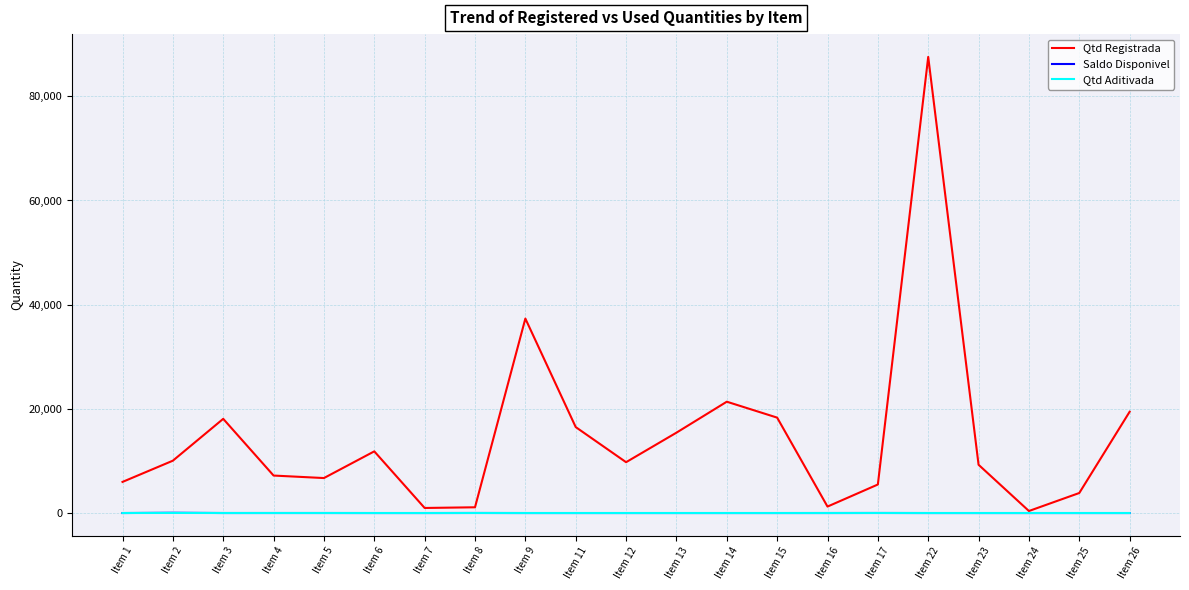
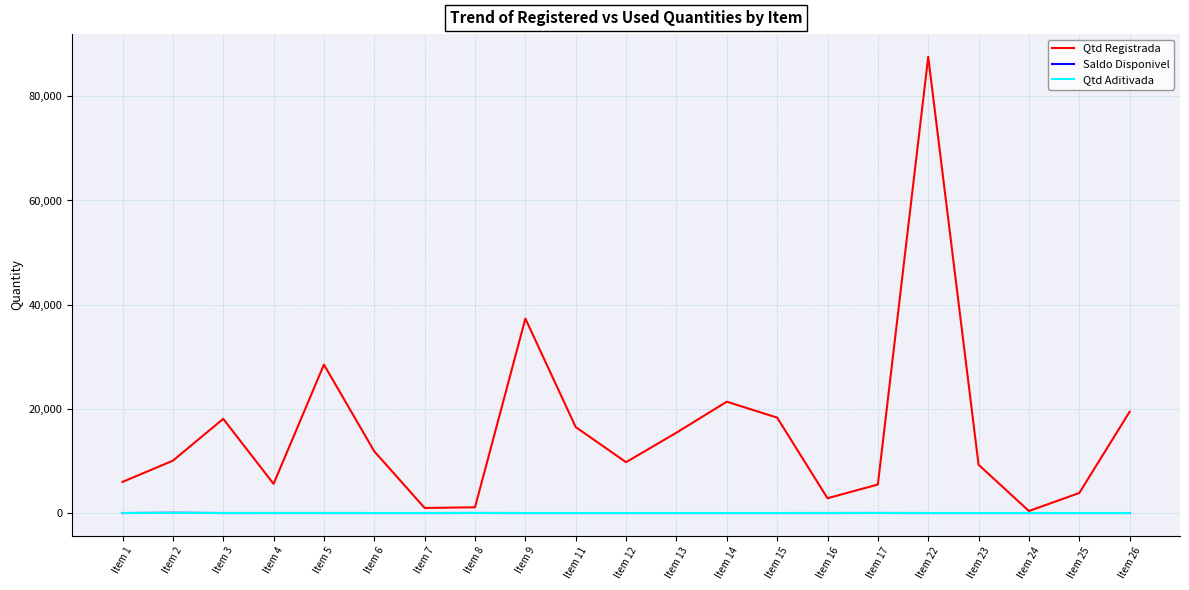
  {
    "Qtd Registrada": {
      "Item 1": "6,000",
      "Item 2": "10,000",
      "Item 3": "18,000",
-     "Item 4": "7,000",
-     "Item 5": "7,000",
+     "Item 4": "6,000",
+     "Item 5": "28,000",
      "Item 6": "12,000",
      "Item 7": "1,000",
      "Item 8": "1,000",
      "Item 9": "37,000",
      "Item 11": "17,000",
      "Item 12": "10,000",
      "Item 13": "15,000",
      "Item 14": "21,000",
      "Item 15": "18,000",
-     "Item 16": "1,000",
+     "Item 16": "3,000",
      "Item 17": "5,000",
      "Item 22": "88,000",
      "Item 23": "9,000",
      "Item 25": "4,000",
      "Item 26": "19,000"
    },
    "Qtd Aditivada": {
      "Item 1": "0",
      "Item 2": "0",
      "Item 3": "0",
      "Item 4": "0",
      "Item 5": "0",
      "Item 6": "0",
      "Item 7": "0",
      "Item 8": "0",
      "Item 9": "0",
      "Item 11": "0",
      "Item 12": "0",
      "Item 13": "0",
      "Item 14": "0",
      "Item 15": "0",
      "Item 16": "0",
      "Item 17": "0",
      "Item 22": "0",
      "Item 23": "0",
      "Item 25": "0",
      "Item 26": "0"
    }
  }
